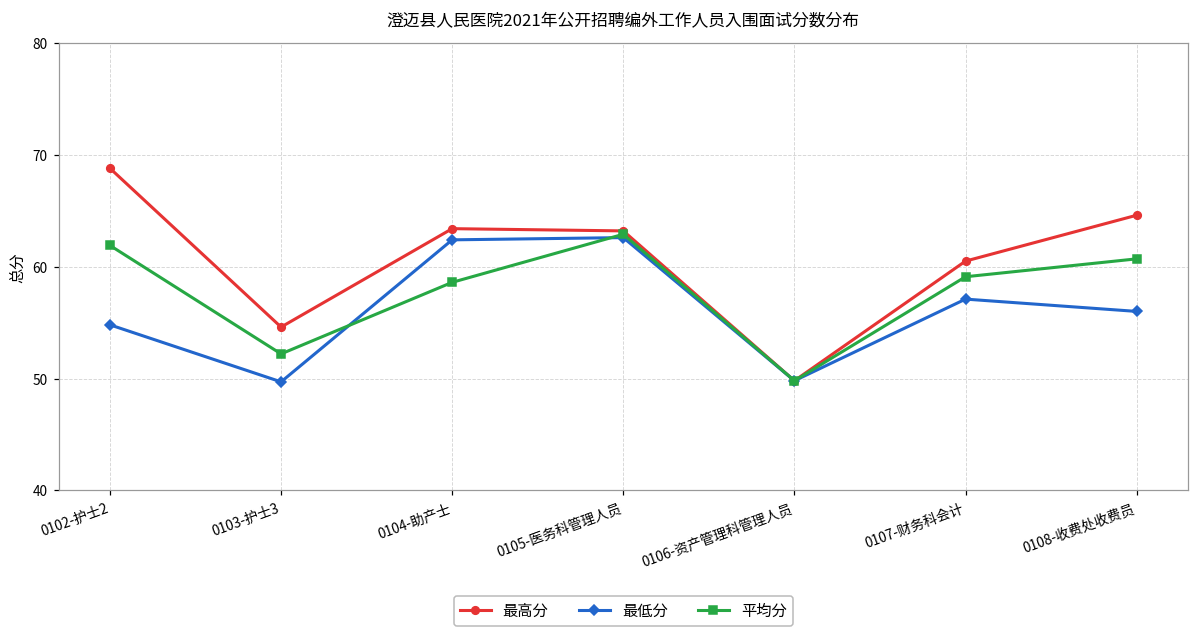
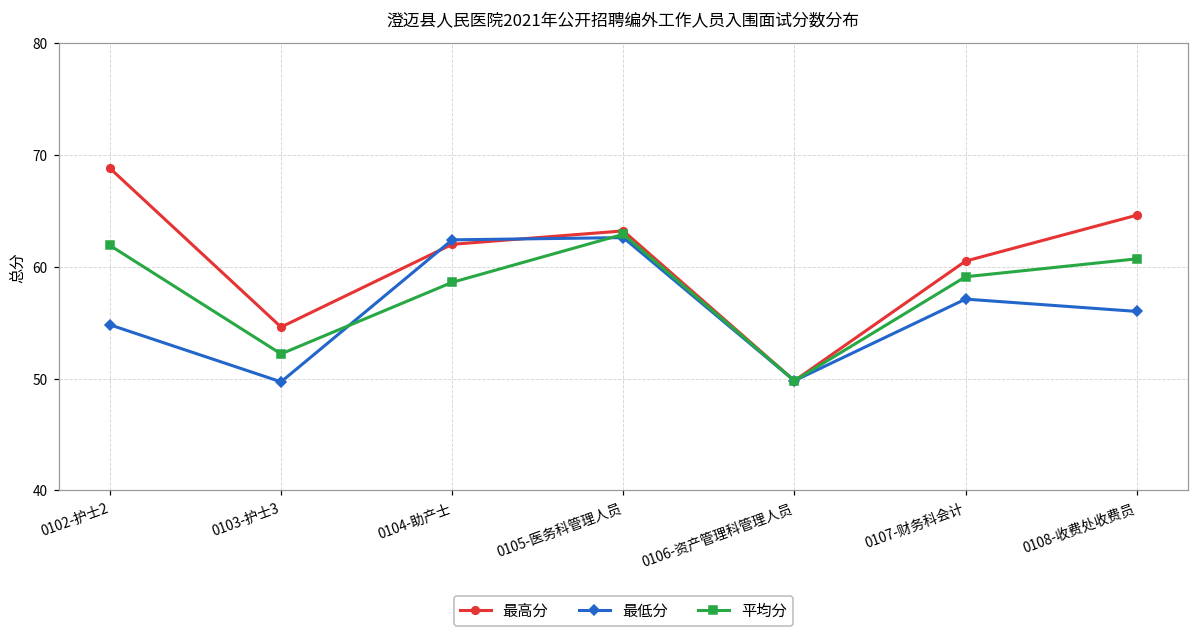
  {
    "最高分": {
      "0102-护士2": 68.8,
      "0103-护士3": 54.6,
-     "0104-助产士": 63.4,
+     "0104-助产士": 62.0,
      "0105-医务科管理人员": 63.2,
      "0107-财务科会计": 60.5,
      "0108-收费处收费员": 64.6
    },
    "最低分": {
      "0102-护士2": 54.8,
      "0103-护士3": 49.7,
      "0104-助产士": 62.4,
      "0105-医务科管理人员": 62.6,
      "0107-财务科会计": 57.1,
      "0108-收费处收费员": 56.0
    },
    "平均分": {
      "0102-护士2": 61.9,
      "0103-护士3": 52.2,
      "0104-助产士": 58.6,
      "0105-医务科管理人员": 62.9,
      "0107-财务科会计": 59.1,
      "0108-收费处收费员": 60.7
    }
  }
